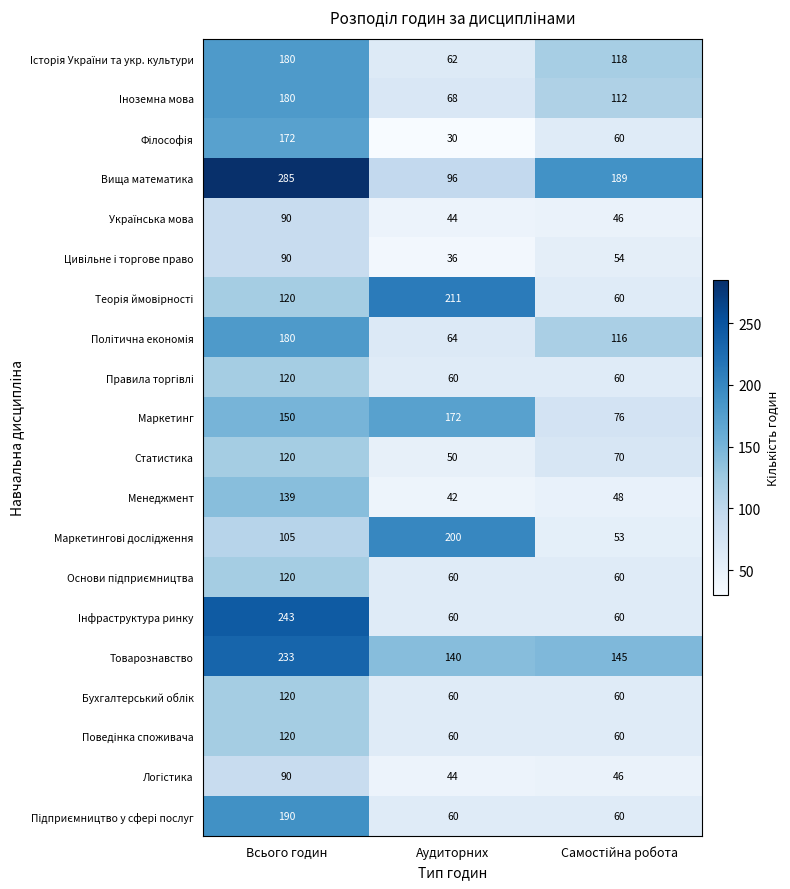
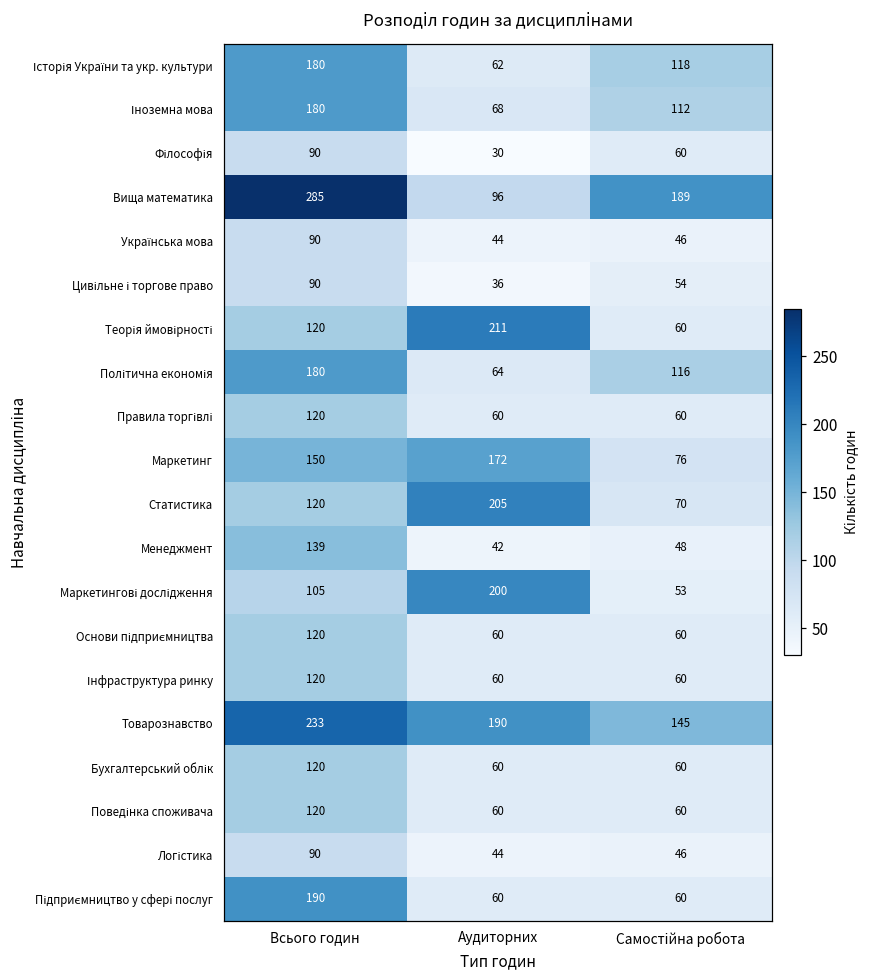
  {
    "Історія України та укр. культури": {
      "Всього годин": 180,
      "Аудиторних": 62,
      "Самостійна робота": 118
    },
    "Іноземна мова": {
      "Всього годин": 180,
      "Аудиторних": 68,
      "Самостійна робота": 112
    },
    "Філософія": {
-     "Всього годин": 172,
+     "Всього годин": 90,
      "Аудиторних": 30,
      "Самостійна робота": 60
    },
    "Вища математика": {
      "Всього годин": 285,
      "Аудиторних": 96,
      "Самостійна робота": 189
    },
    "Українська мова": {
      "Всього годин": 90,
      "Аудиторних": 44,
      "Самостійна робота": 46
    },
    "Цивільне і торгове право": {
      "Всього годин": 90,
      "Аудиторних": 36,
      "Самостійна робота": 54
    },
    "Теорія ймовірності": {
      "Всього годин": 120,
      "Аудиторних": 211,
      "Самостійна робота": 60
    },
    "Політична економія": {
      "Всього годин": 180,
      "Аудиторних": 64,
      "Самостійна робота": 116
    },
    "Правила торгівлі": {
      "Всього годин": 120,
      "Аудиторних": 60,
      "Самостійна робота": 60
    },
    "Маркетинг": {
      "Всього годин": 150,
      "Аудиторних": 172,
      "Самостійна робота": 76
    },
    "Статистика": {
      "Всього годин": 120,
-     "Аудиторних": 50,
+     "Аудиторних": 205,
      "Самостійна робота": 70
    },
    "Менеджмент": {
      "Всього годин": 139,
      "Аудиторних": 42,
      "Самостійна робота": 48
    },
    "Маркетингові дослідження": {
      "Всього годин": 105,
      "Аудиторних": 200,
      "Самостійна робота": 53
    },
    "Основи підприємництва": {
      "Всього годин": 120,
      "Аудиторних": 60,
      "Самостійна робота": 60
    },
    "Інфраструктура ринку": {
-     "Всього годин": 243,
+     "Всього годин": 120,
      "Аудиторних": 60,
      "Самостійна робота": 60
    },
    "Товарознавство": {
      "Всього годин": 233,
-     "Аудиторних": 140,
+     "Аудиторних": 190,
      "Самостійна робота": 145
    },
    "Бухгалтерський облік": {
      "Всього годин": 120,
      "Аудиторних": 60,
      "Самостійна робота": 60
    },
    "Поведінка споживача": {
      "Всього годин": 120,
      "Аудиторних": 60,
      "Самостійна робота": 60
    },
    "Логістика": {
      "Всього годин": 90,
      "Аудиторних": 44,
      "Самостійна робота": 46
    },
    "Підприємництво у сфері послуг": {
      "Всього годин": 190,
      "Аудиторних": 60,
      "Самостійна робота": 60
    }
  }
